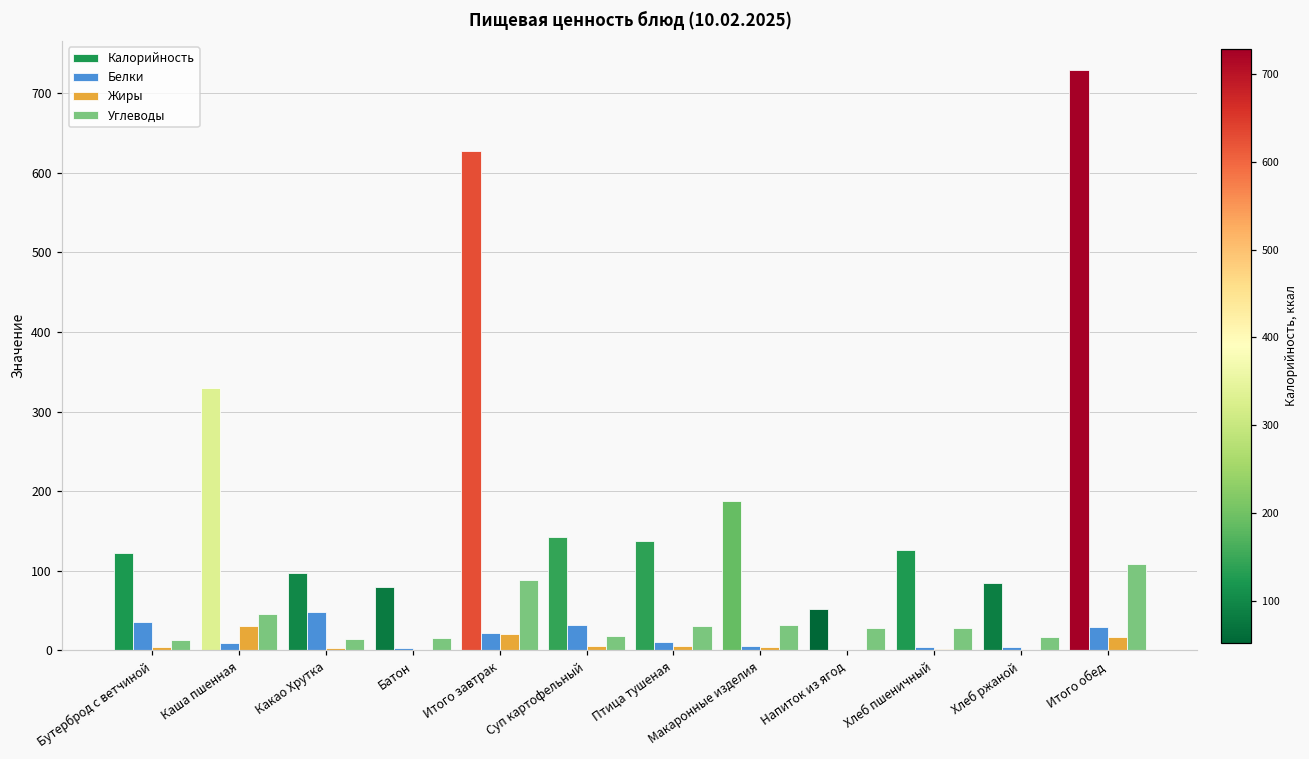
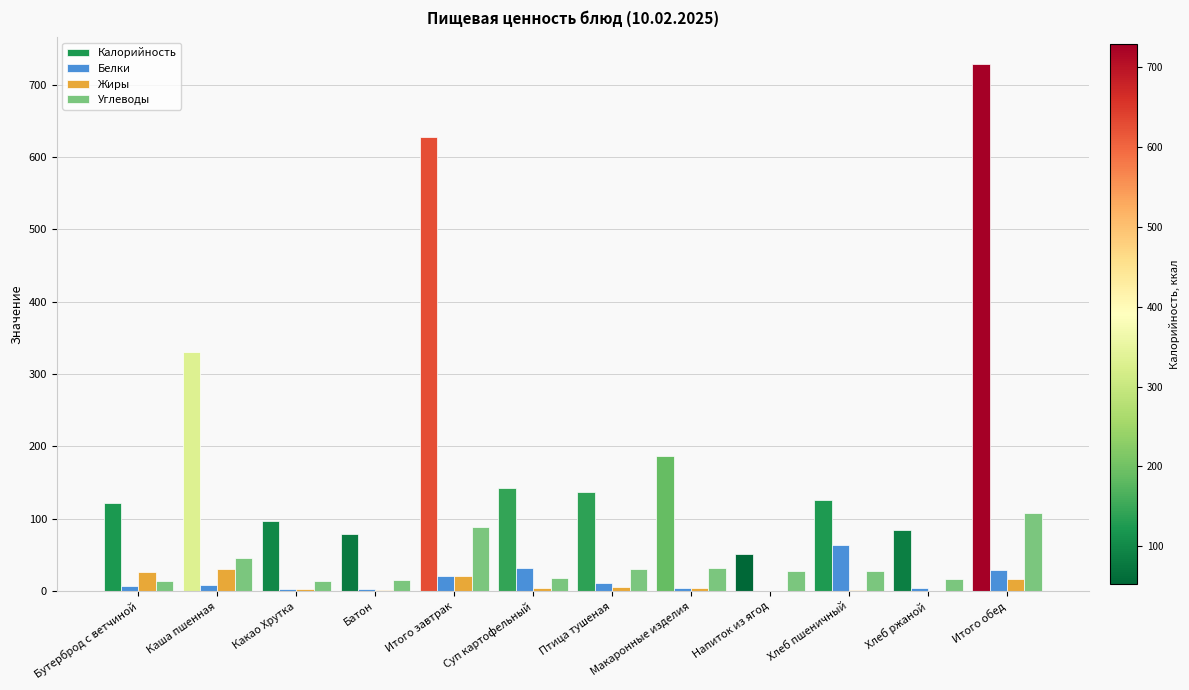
  {
    "Калорийность": {
      "Бутерброд с ветчиной": 120,
      "Каша пшенная": 330,
      "Какао Хрутка": 100,
      "Батон": 80,
      "Итого завтрак": 630,
      "Суп картофельный": 140,
      "Птица тушеная": 140,
      "Макаронные изделия": 190,
      "Напиток из ягод": 50,
      "Хлеб пшеничный": 130,
      "Хлеб ржаной": 90,
      "Итого обед": 730
    },
    "Белки": {
-     "Бутерброд с ветчиной": 40,
+     "Бутерброд с ветчиной": 10,
      "Каша пшенная": 10,
-     "Какао Хрутка": 50,
+     "Какао Хрутка": 0,
      "Итого завтрак": 20,
      "Суп картофельный": 30,
      "Птица тушеная": 10,
      "Макаронные изделия": 10,
-     "Хлеб пшеничный": 0,
+     "Хлеб пшеничный": 60,
      "Хлеб ржаной": 0,
      "Итого обед": 30
    },
    "Жиры": {
-     "Бутерброд с ветчиной": 0,
+     "Бутерброд с ветчиной": 30,
      "Каша пшенная": 30,
      "Итого завтрак": 20,
      "Суп картофельный": 0,
      "Птица тушеная": 10,
      "Макаронные изделия": 0,
      "Хлеб ржаной": 0,
      "Итого обед": 20
    },
    "Углеводы": {
      "Бутерброд с ветчиной": 10,
      "Каша пшенная": 50,
      "Какао Хрутка": 10,
      "Батон": 20,
      "Итого завтрак": 90,
      "Суп картофельный": 20,
      "Птица тушеная": 30,
      "Макаронные изделия": 30,
      "Напиток из ягод": 30,
      "Хлеб пшеничный": 30,
      "Хлеб ржаной": 20,
      "Итого обед": 110
    }
  }
